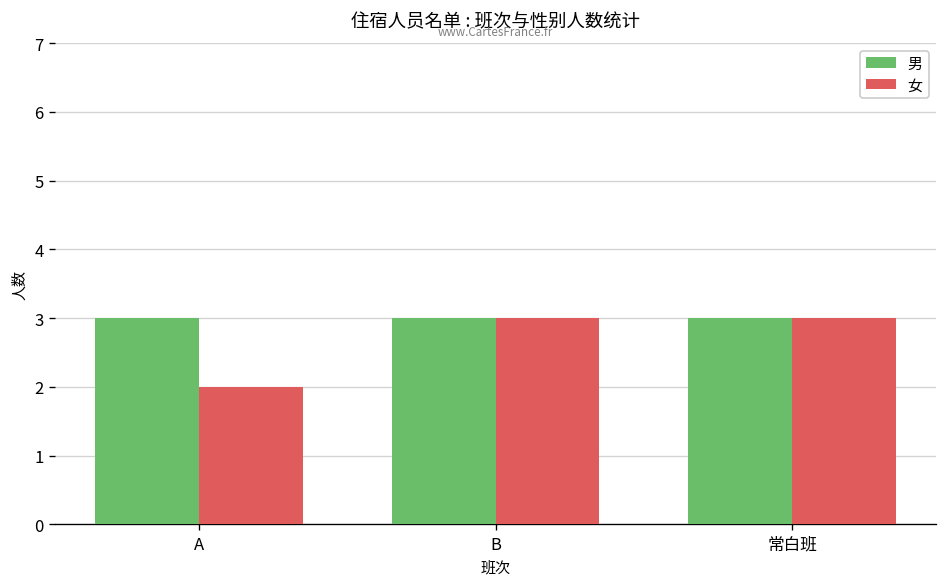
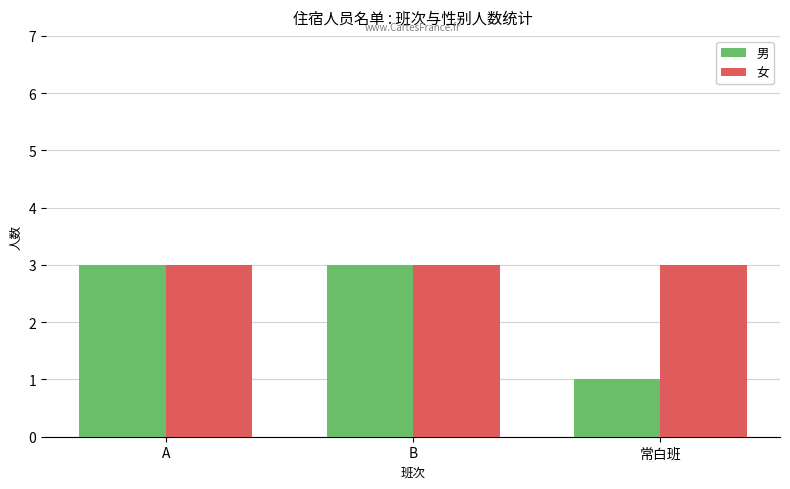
  {
    "男": {
      "A": 3,
      "B": 3,
-     "常白班": 3
+     "常白班": 1
    },
    "女": {
-     "A": 2,
+     "A": 3,
      "B": 3,
      "常白班": 3
    }
  }
